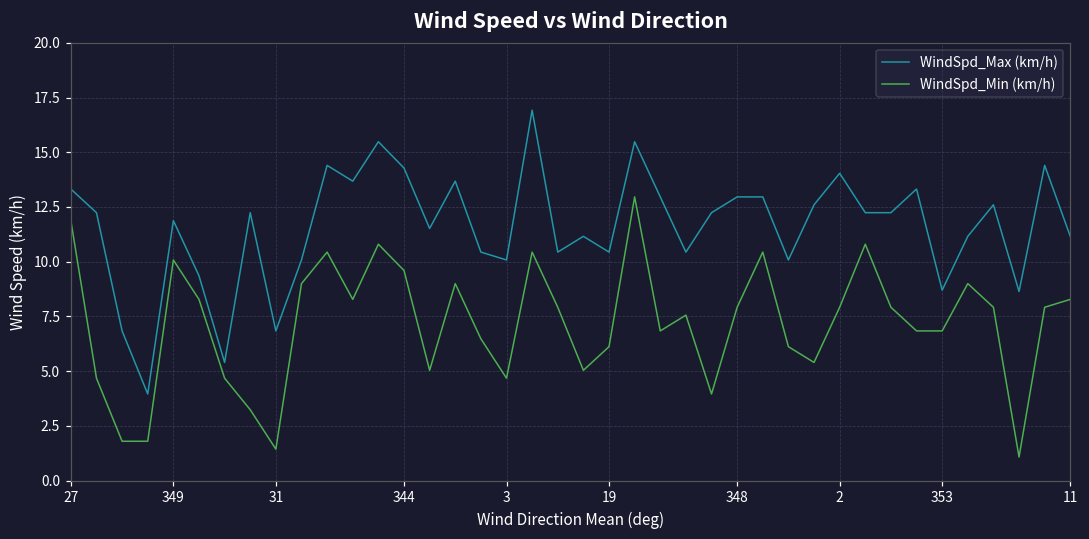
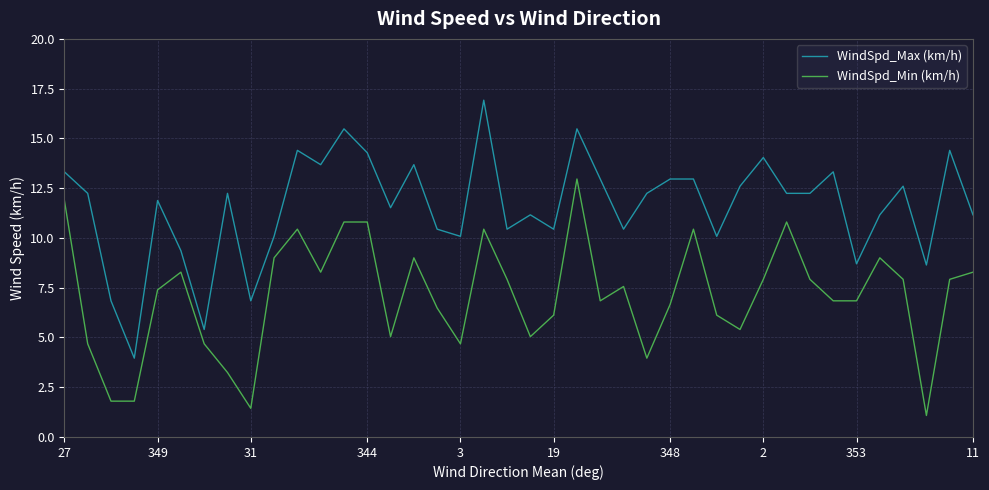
  {
    "WindSpd_Max (km/h)": {
      "349": 11.9,
      "344": 14.3,
      "348": 13.0,
      "353": 8.7
    },
    "WindSpd_Min (km/h)": {
-     "349": 10.1,
-     "344": 9.6,
-     "348": 7.9,
+     "349": 7.4,
+     "344": 10.8,
+     "348": 6.7,
      "353": 6.8
    }
  }
